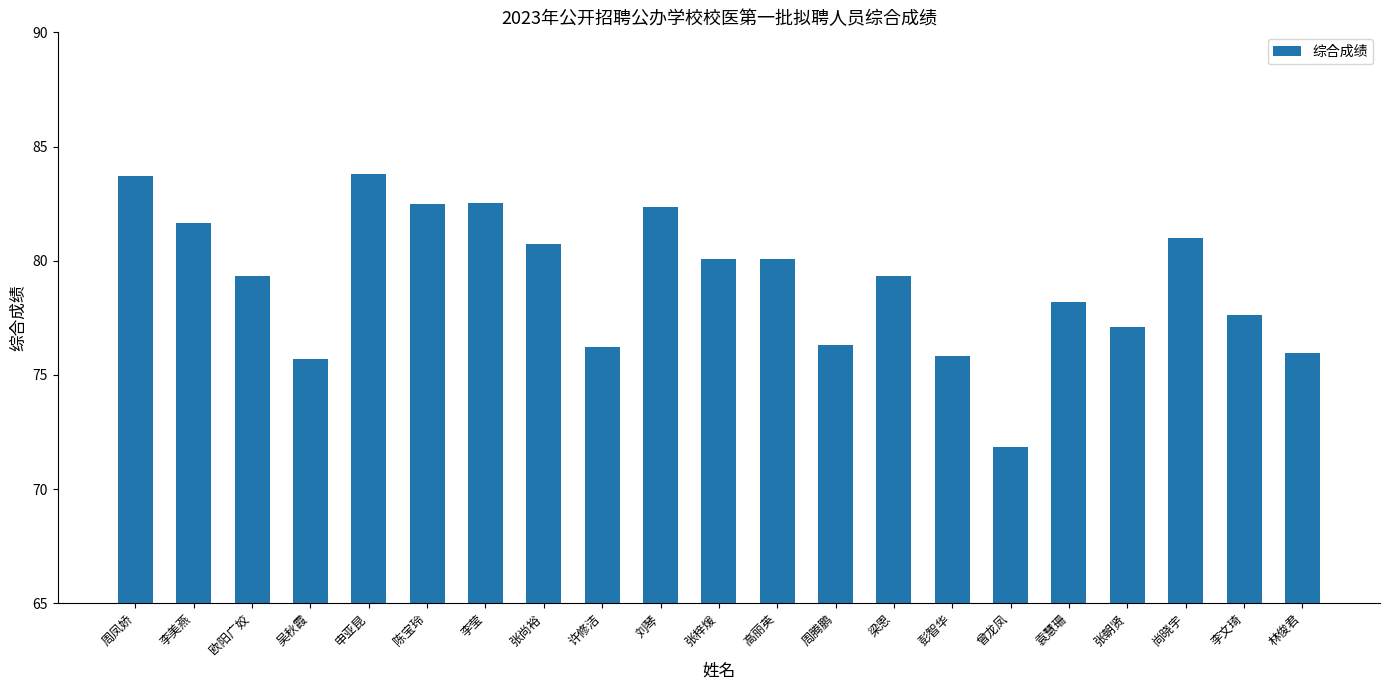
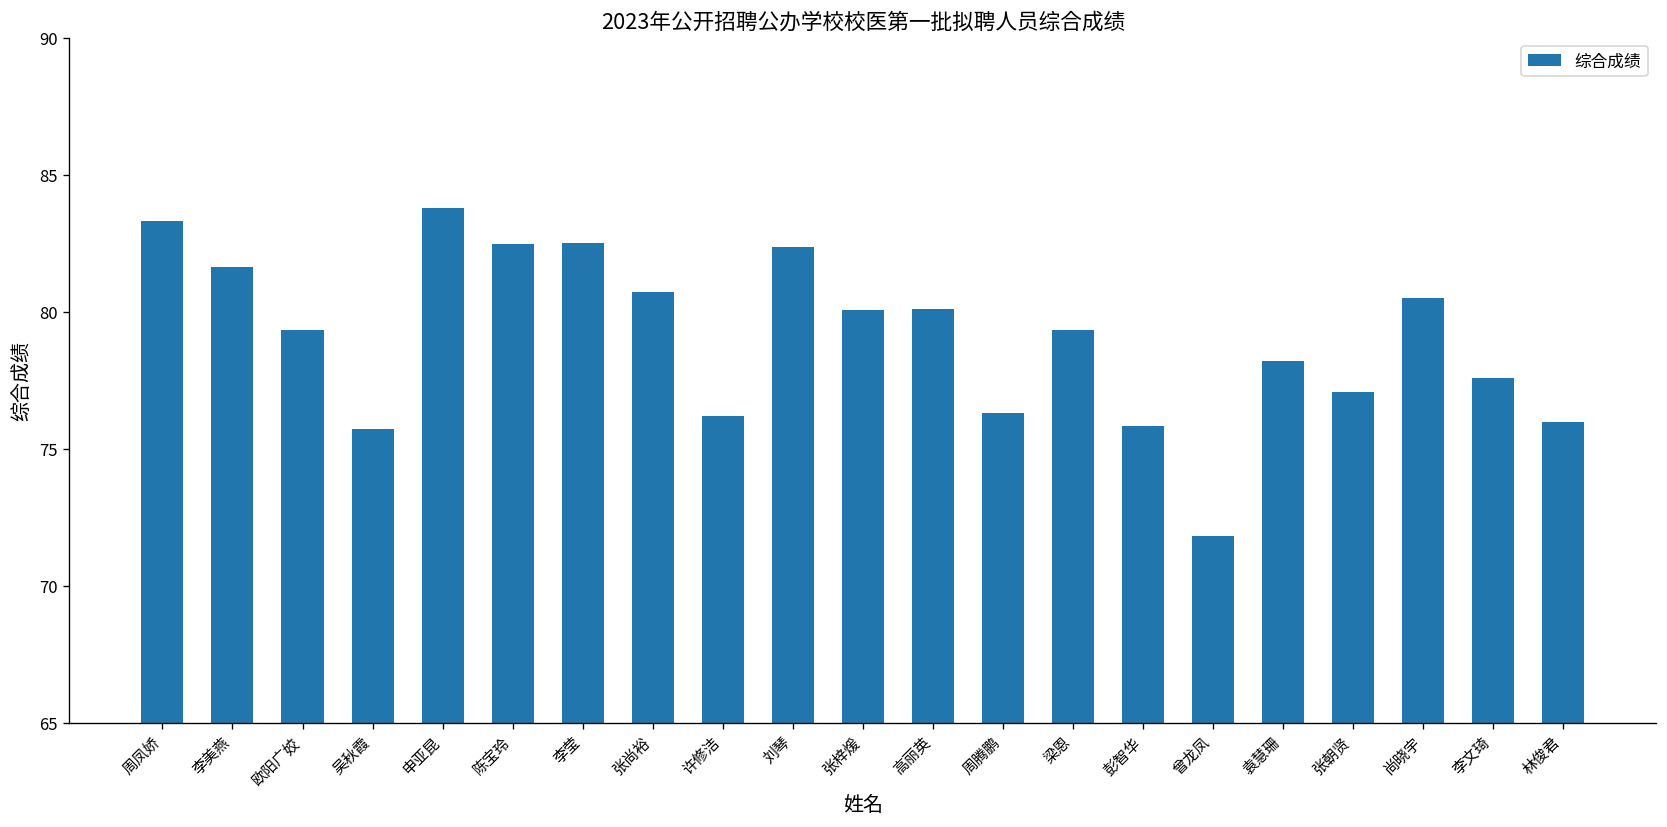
  {
-   "周凤娇": 83.7,
+   "周凤娇": 83.3,
    "李美燕": 81.6,
    "欧阳广姣": 79.3,
    "吴秋霞": 75.7,
    "申亚昆": 83.8,
    "陈宝玲": 82.5,
    "李莹": 82.5,
    "张尚裕": 80.7,
    "许修洁": 76.2,
    "刘琴": 82.4,
    "张梓煖": 80.1,
    "高丽英": 80.1,
    "周腾鹏": 76.3,
    "梁恩": 79.3,
    "彭智华": 75.8,
    "曾龙凤": 71.8,
    "袁慧珊": 78.2,
    "张朝贤": 77.1,
-   "尚晓宇": 81.0,
+   "尚晓宇": 80.5,
    "李文琦": 77.6,
    "林俊君": 76.0
  }
